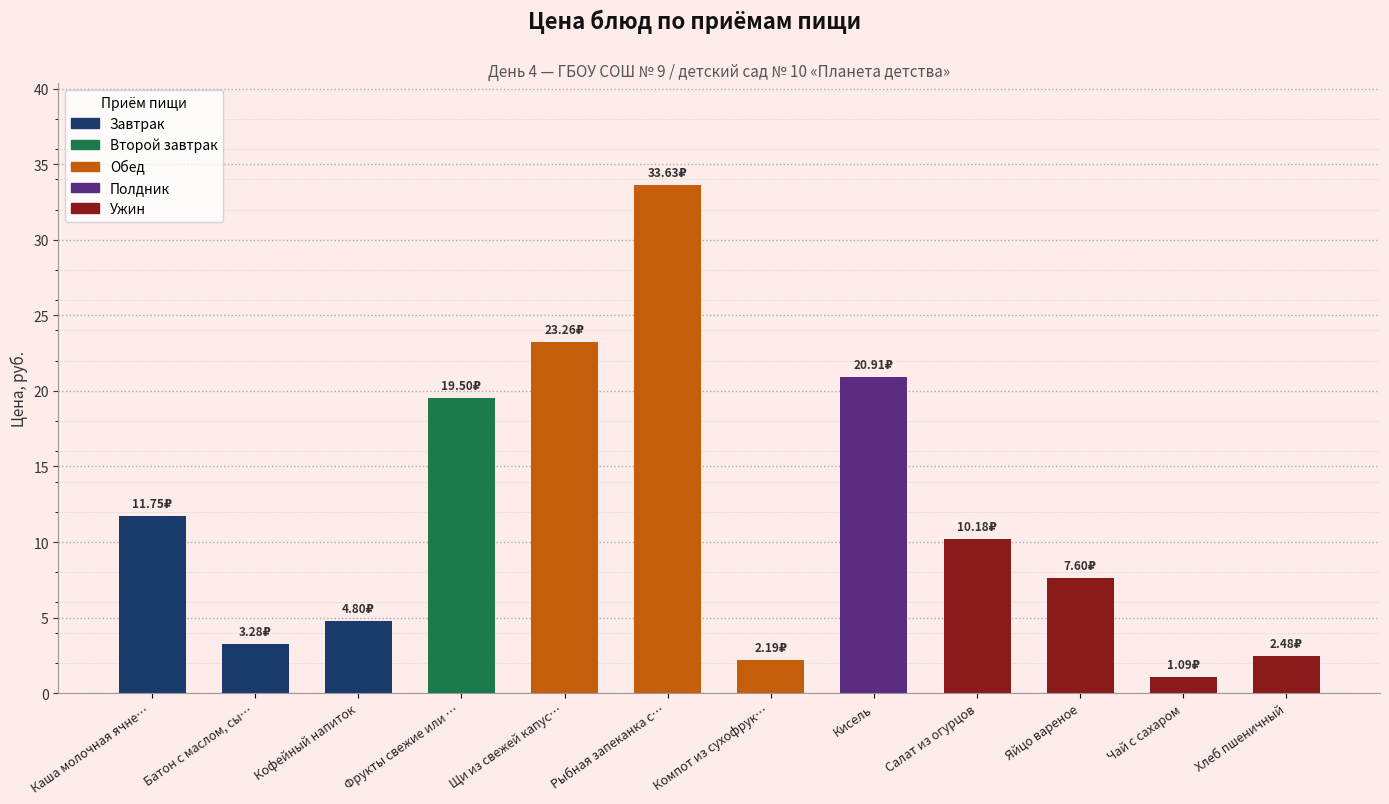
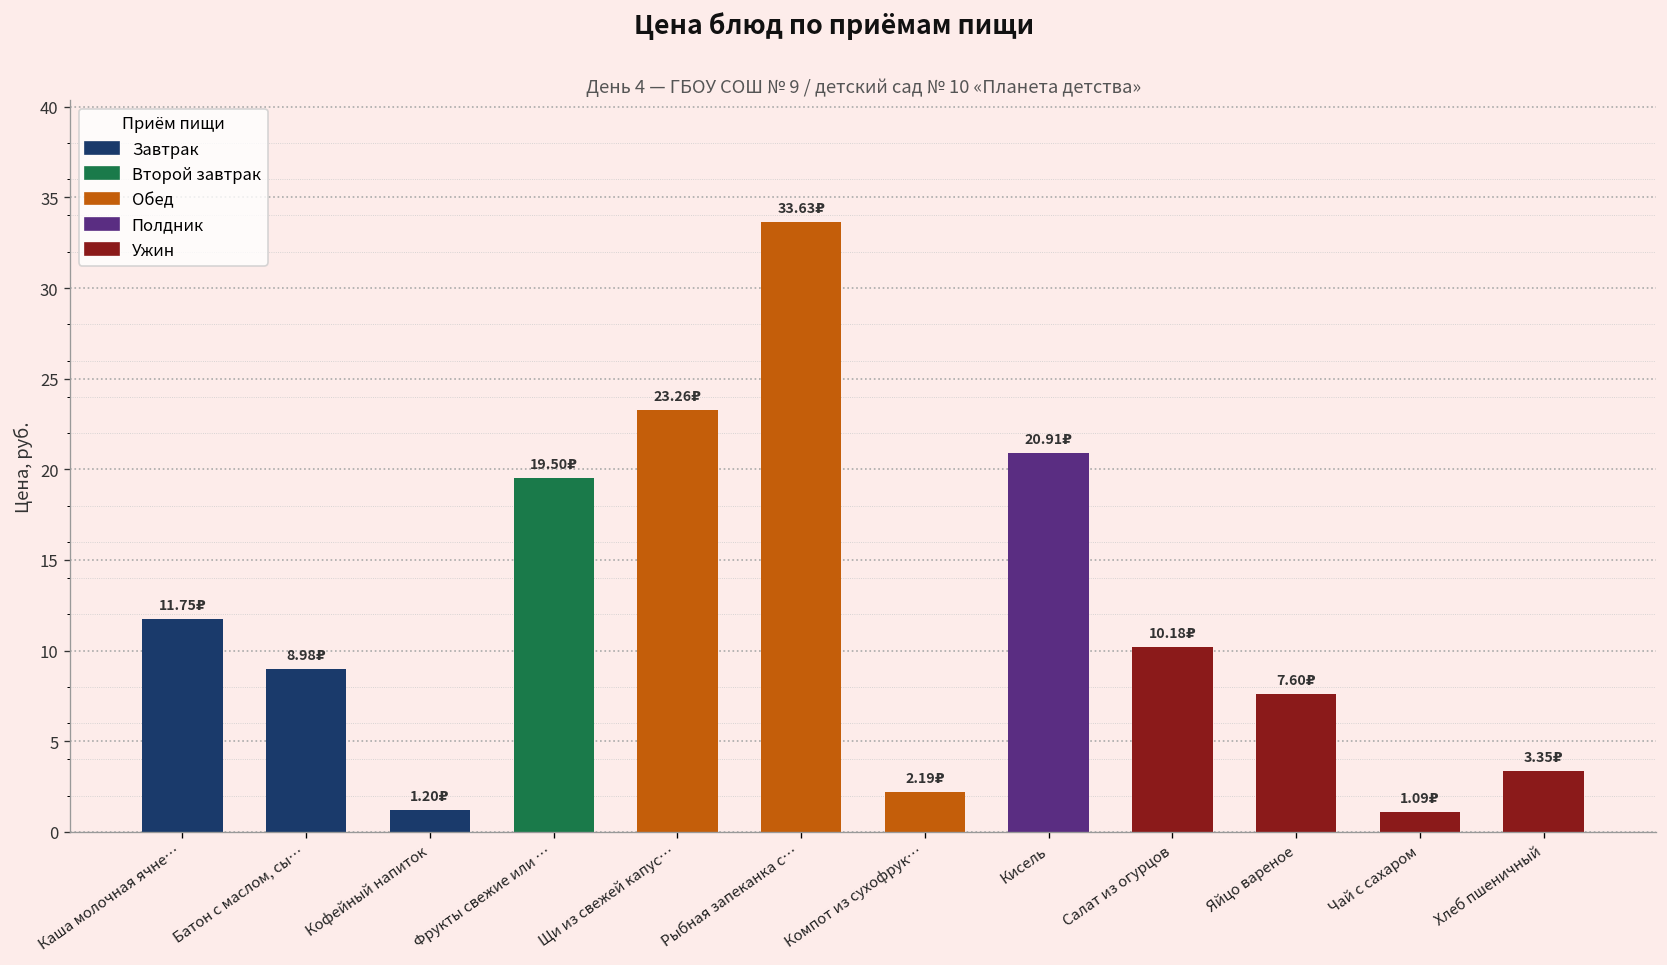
  {
    "Каша молочная ячне…": "11.75₽",
-   "Батон с маслом, сы…": "3.28₽",
-   "Кофейный напиток": "4.80₽",
+   "Батон с маслом, сы…": "8.98₽",
+   "Кофейный напиток": "1.20₽",
    "Фрукты свежие или …": "19.50₽",
    "Щи из свежей капус…": "23.26₽",
    "Рыбная запеканка с…": "33.63₽",
    "Компот из сухофрук…": "2.19₽",
    "Кисель": "20.91₽",
    "Салат из огурцов": "10.18₽",
    "Яйцо вареное": "7.60₽",
    "Чай с сахаром": "1.09₽",
-   "Хлеб пшеничный": "2.48₽"
+   "Хлеб пшеничный": "3.35₽"
  }
